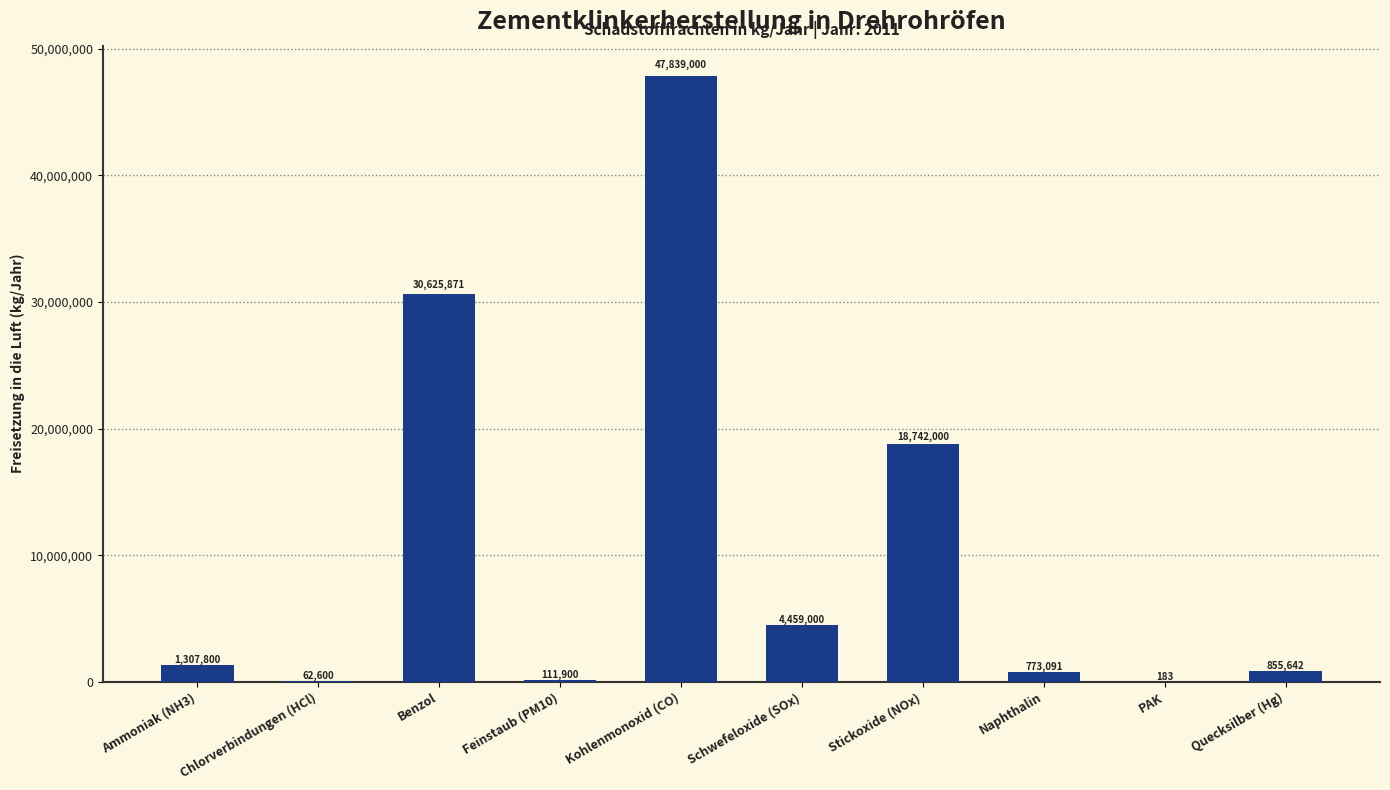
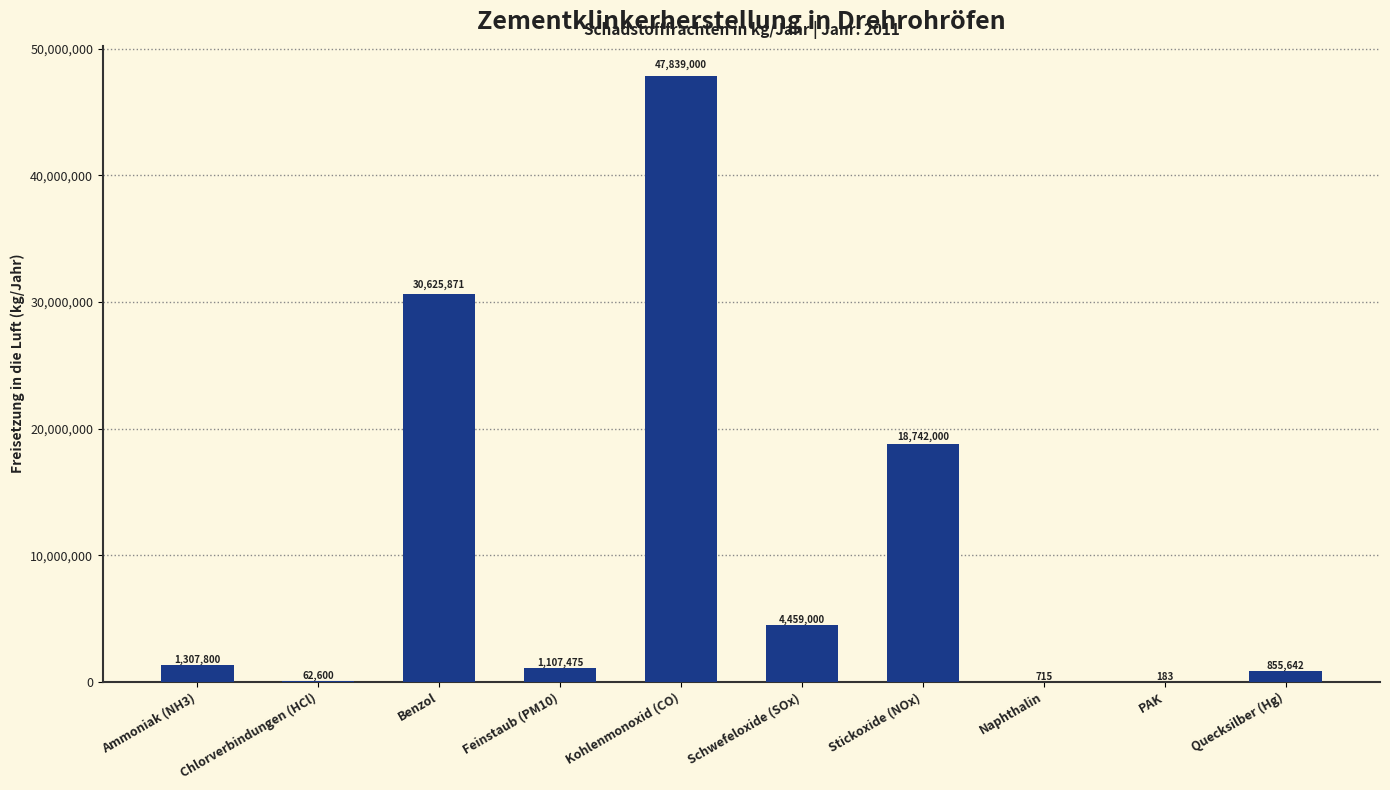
  {
    "Ammoniak (NH3)": "1,307,800",
    "Chlorverbindungen (HCl)": "62,600",
    "Benzol": "30,625,871",
-   "Feinstaub (PM10)": "111,900",
+   "Feinstaub (PM10)": "1,107,475",
    "Kohlenmonoxid (CO)": "47,839,000",
    "Schwefeloxide (SOx)": "4,459,000",
    "Stickoxide (NOx)": "18,742,000",
-   "Naphthalin": "773,091",
+   "Naphthalin": "715",
    "PAK": "183",
    "Quecksilber (Hg)": "855,642"
  }
